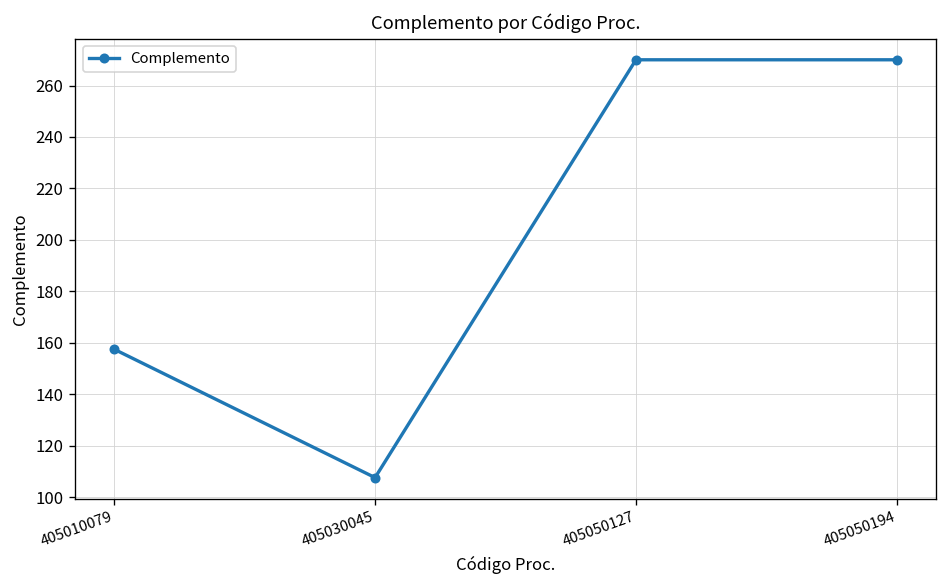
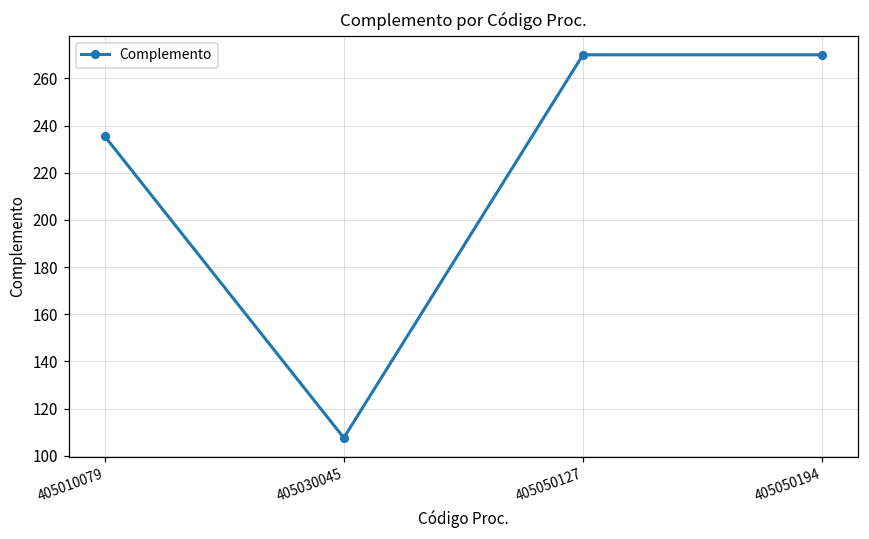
  {
-   "405010079": 158,
+   "405010079": 236,
    "405030045": 108,
    "405050127": 270,
    "405050194": 270
  }
